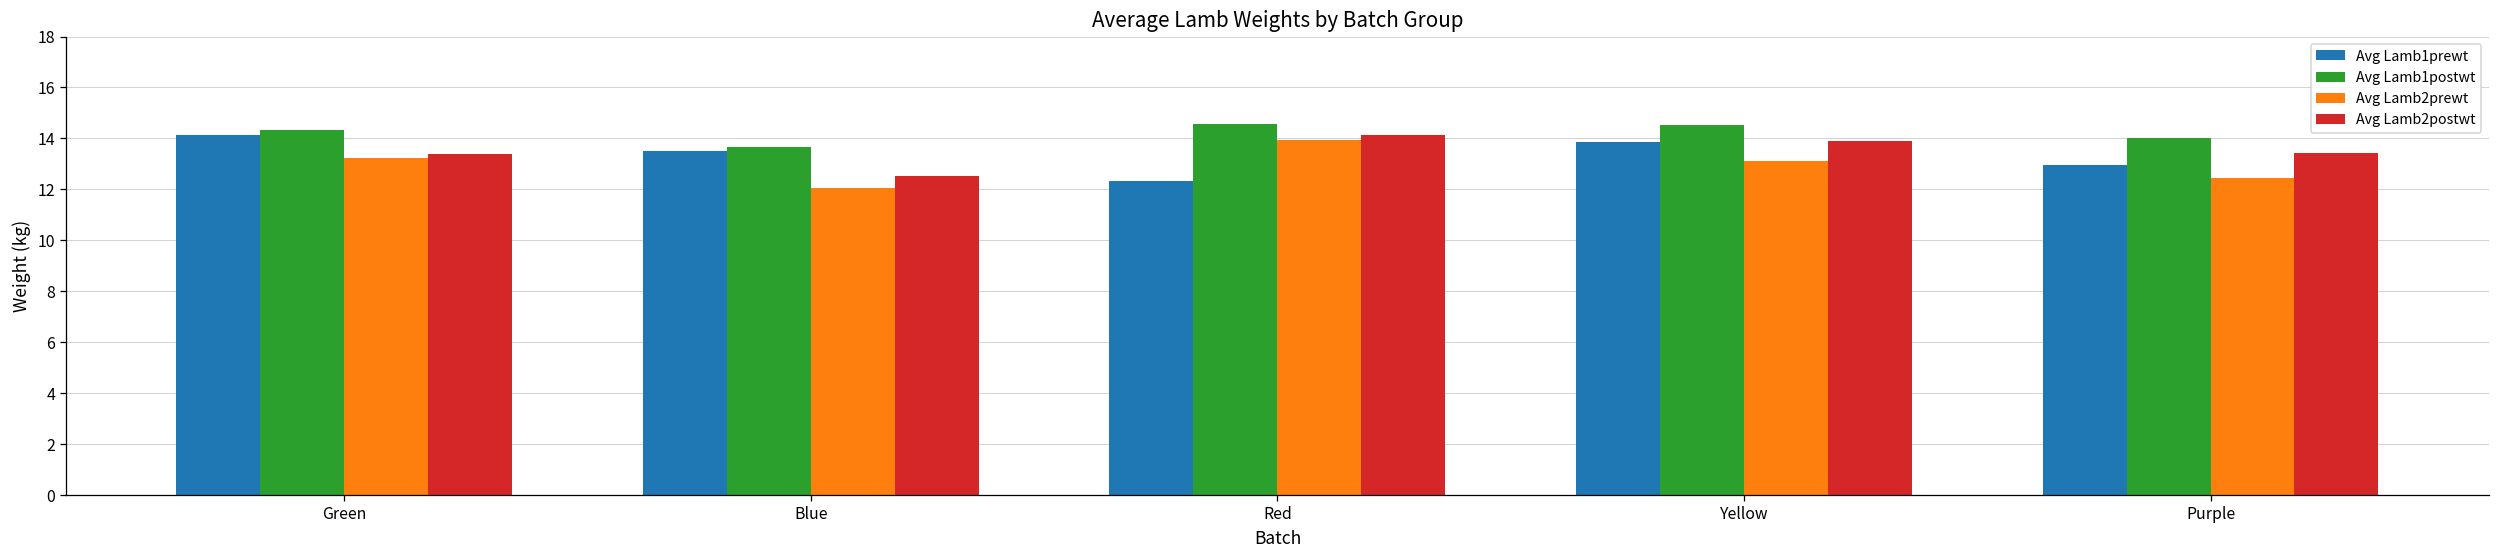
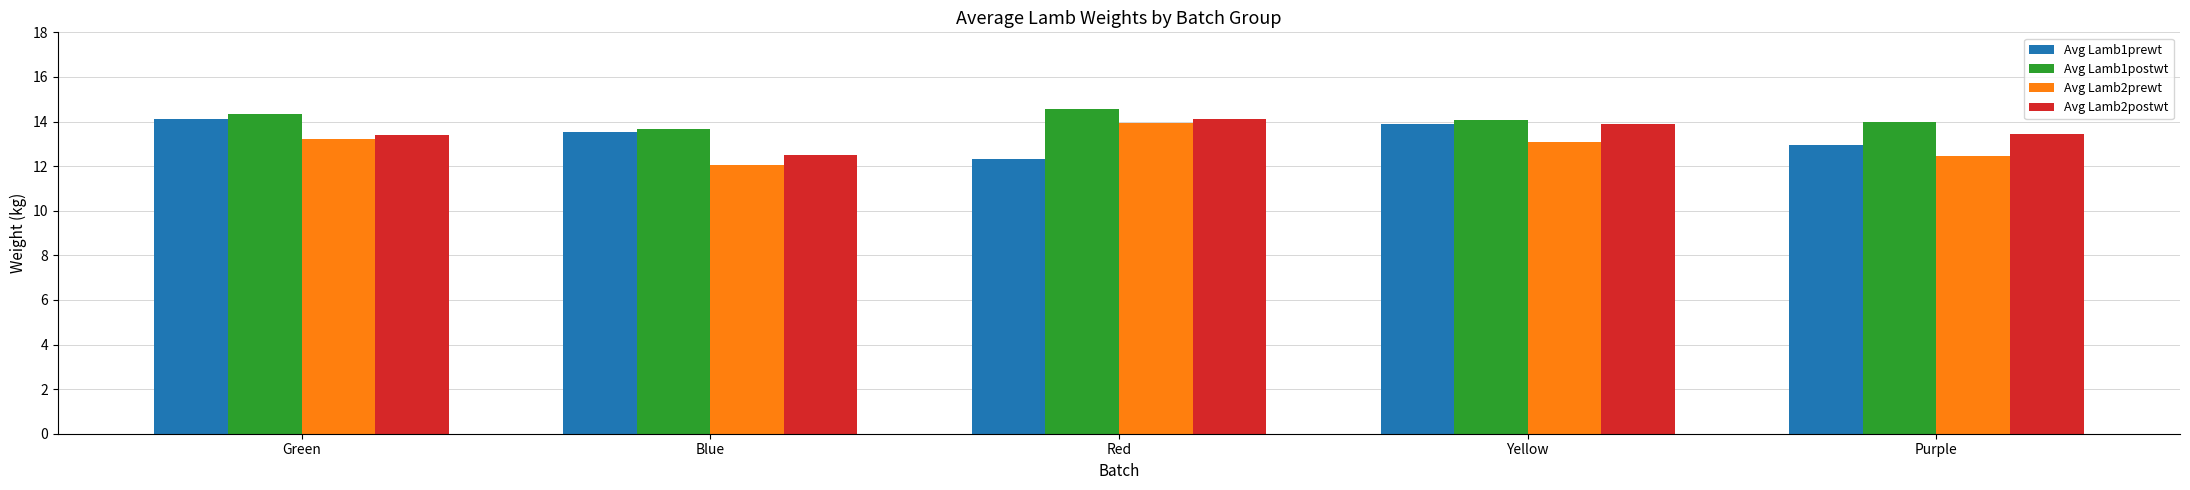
  {
    "Avg Lamb1prewt": {
      "Green": 14.1,
      "Blue": 13.5,
      "Red": 12.3,
      "Yellow": 13.9,
      "Purple": 13.0
    },
    "Avg Lamb1postwt": {
      "Green": 14.3,
      "Blue": 13.7,
      "Red": 14.6,
-     "Yellow": 14.5,
+     "Yellow": 14.1,
      "Purple": 14.0
    },
    "Avg Lamb2prewt": {
      "Green": 13.2,
      "Blue": 12.1,
      "Red": 14.0,
      "Yellow": 13.1,
      "Purple": 12.5
    },
    "Avg Lamb2postwt": {
      "Green": 13.4,
      "Blue": 12.5,
      "Red": 14.1,
      "Yellow": 13.9,
      "Purple": 13.4
    }
  }
